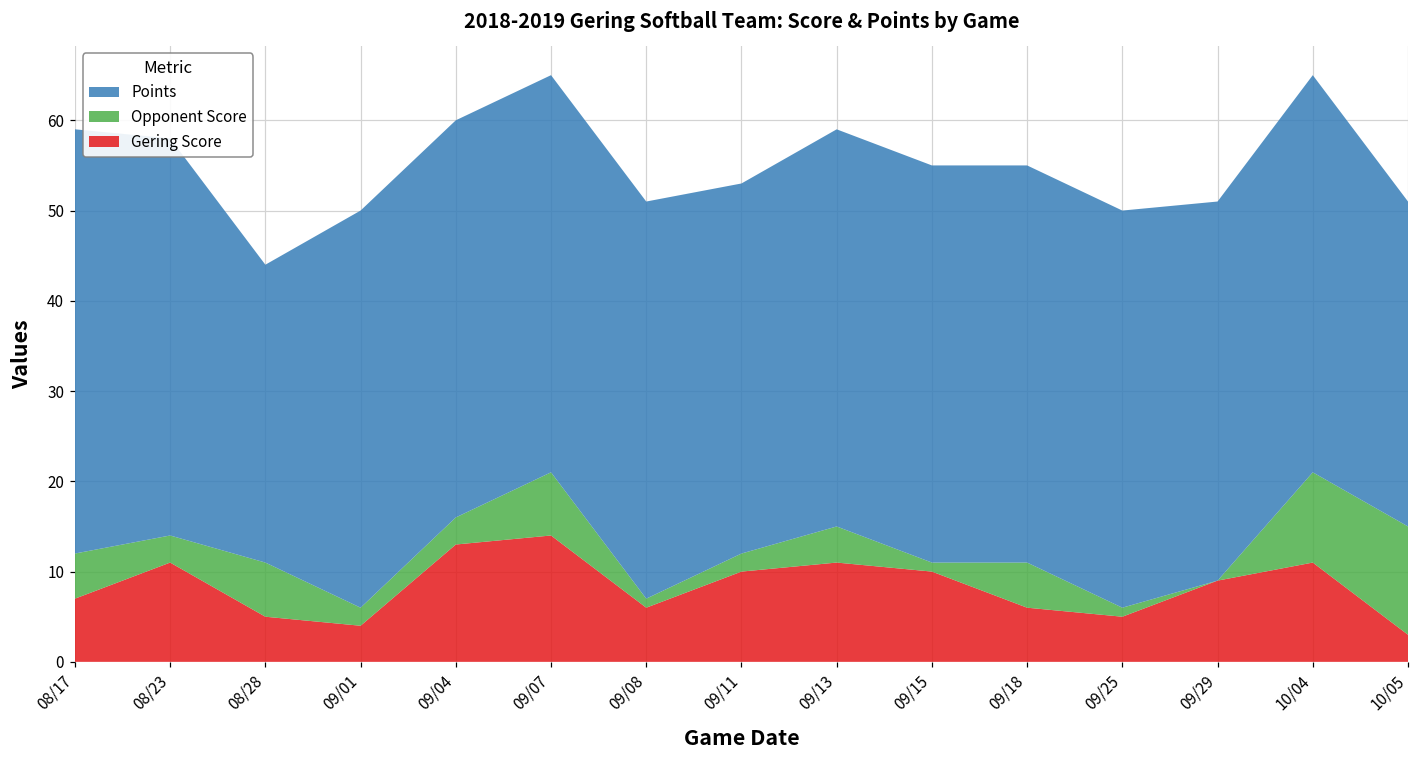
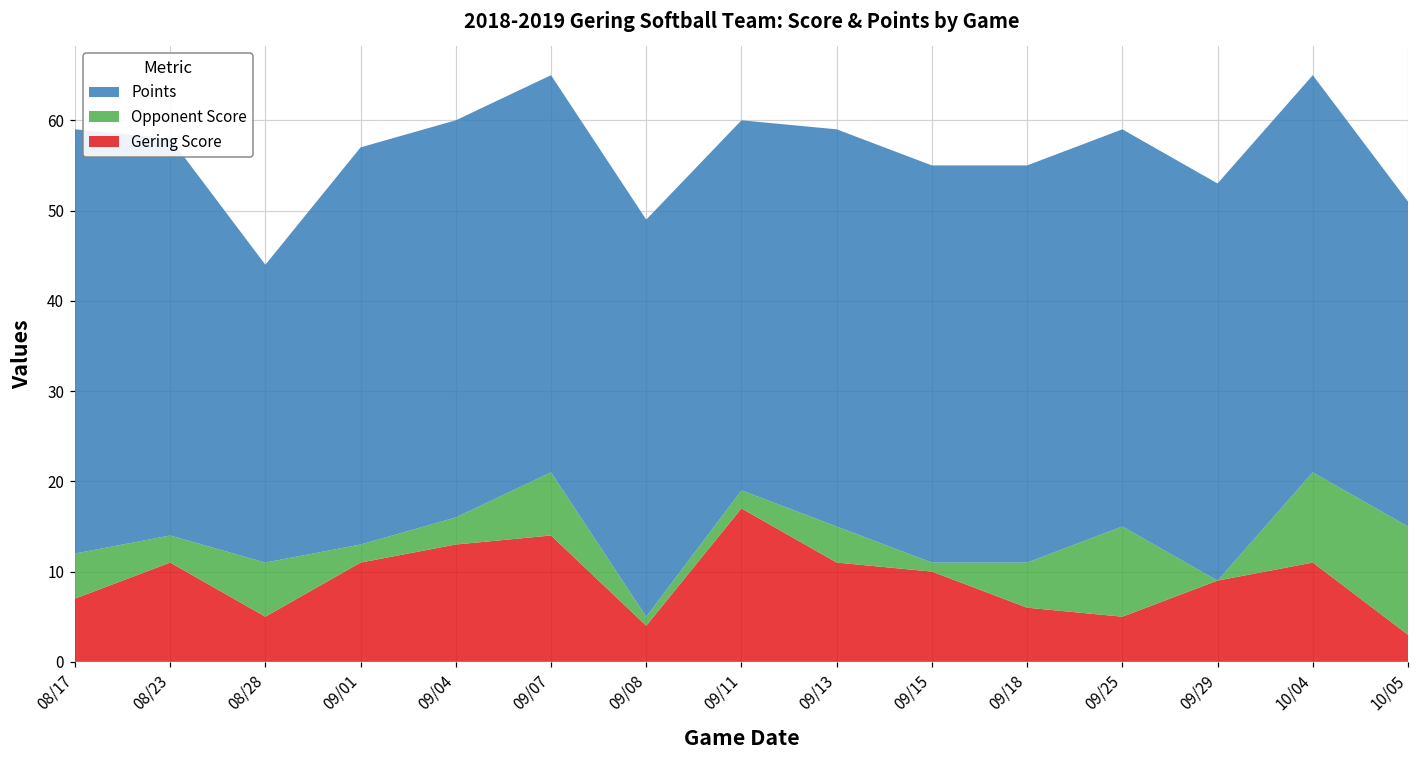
  {
    "Gering Score": {
      "08/17": 7,
      "08/23": 11,
      "08/28": 5,
-     "09/01": 4,
+     "09/01": 11,
      "09/04": 13,
      "09/07": 14,
-     "09/08": 6,
-     "09/11": 10,
+     "09/08": 4,
+     "09/11": 17,
      "09/13": 11,
      "09/15": 10,
      "09/18": 6,
      "09/25": 5,
      "10/04": 11,
      "10/05": 3
    },
    "Opponent Score": {
      "08/17": 5,
      "08/23": 3,
      "08/28": 6,
      "09/01": 2,
      "09/04": 3,
      "09/07": 7,
      "09/08": 1,
      "09/11": 2,
      "09/13": 4,
      "09/15": 1,
      "09/18": 5,
-     "09/25": 1,
+     "09/25": 10,
      "10/04": 10,
      "10/05": 12
    },
    "Points": {
      "08/17": 47,
      "08/28": 33,
      "09/01": 44,
      "09/04": 44,
      "09/07": 44,
      "09/08": 44,
      "09/11": 41,
      "09/13": 44,
      "09/15": 44,
      "09/18": 44,
      "09/25": 44,
-     "09/29": 42,
+     "09/29": 44,
      "10/04": 44,
      "10/05": 36
    }
  }
